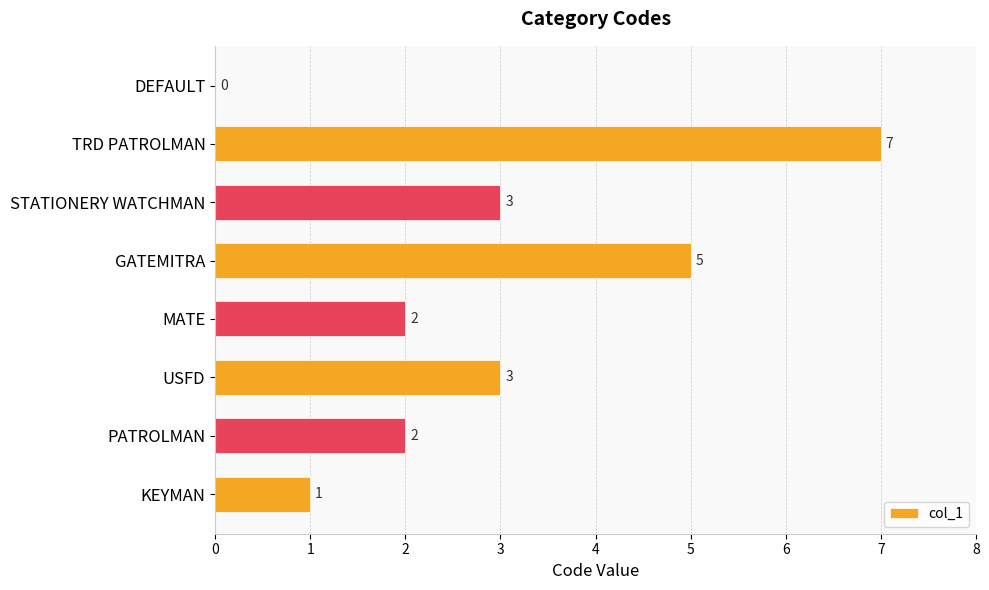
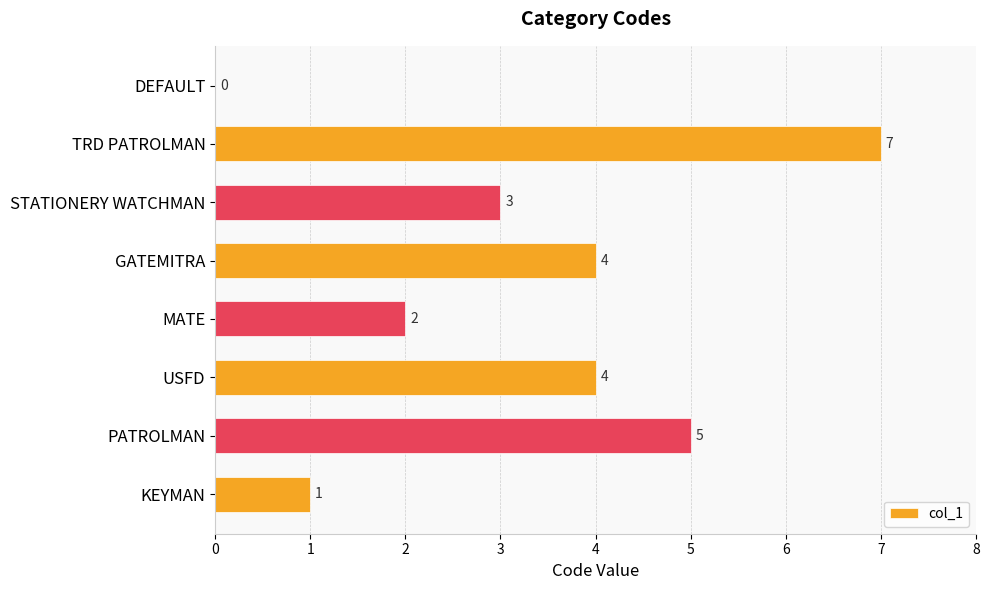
  {
    "DEFAULT": 0,
    "TRD PATROLMAN": 7,
    "STATIONERY WATCHMAN": 3,
-   "GATEMITRA": 5,
+   "GATEMITRA": 4,
    "MATE": 2,
-   "USFD": 3,
-   "PATROLMAN": 2,
+   "USFD": 4,
+   "PATROLMAN": 5,
    "KEYMAN": 1
  }
